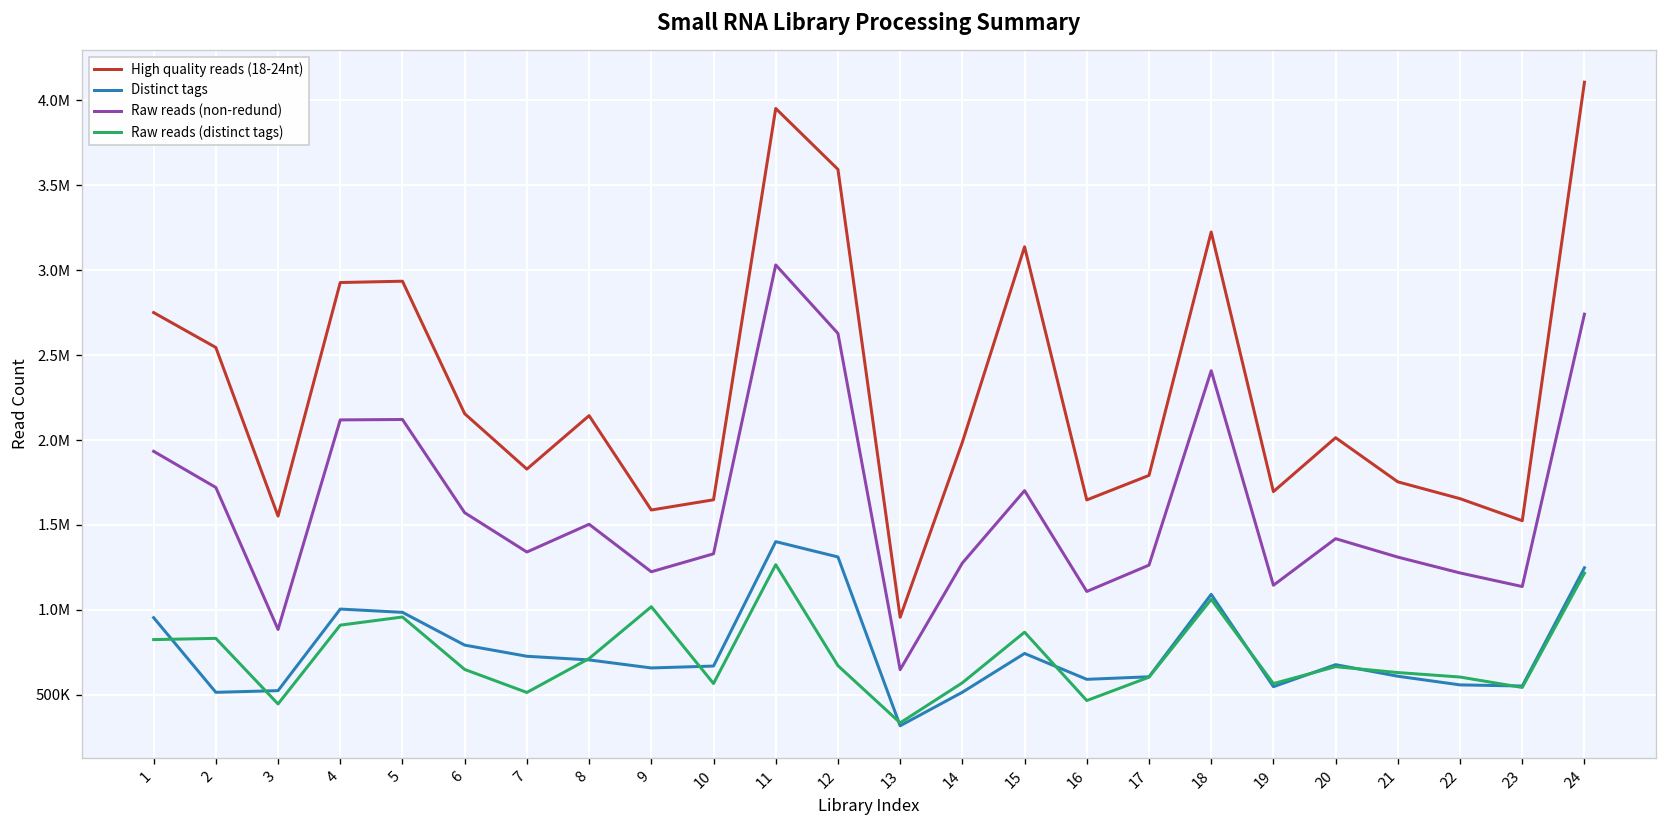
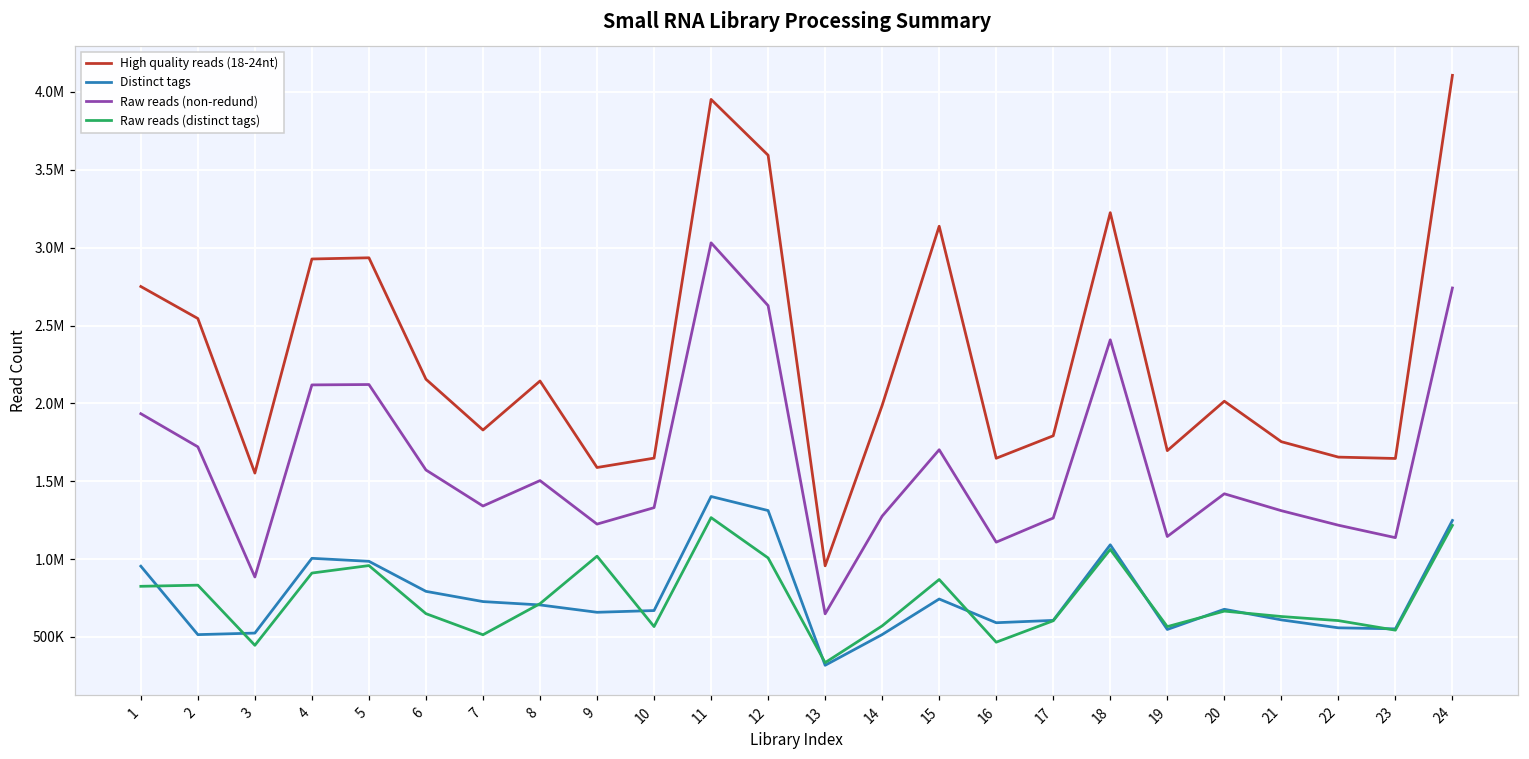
  {
    "High quality reads (18-24nt)": {
      "1": 2750000,
      "2": 2540000,
      "3": 1550000,
      "4": 2930000,
      "5": 2930000,
      "6": 2150000,
      "7": 1830000,
      "8": 2140000,
      "9": 1590000,
      "10": 1650000,
      "11": 3950000,
      "12": 3590000,
      "13": 960000,
      "14": 1990000,
      "15": 3140000,
      "16": 1650000,
      "17": 1790000,
      "18": 3220000,
      "19": 1700000,
      "20": 2010000,
      "21": 1750000,
      "22": 1650000,
-     "23": 1520000,
+     "23": 1650000,
      "24": 4110000
    },
    "Distinct tags": {
      "1": 950000,
      "2": 510000,
      "3": 520000,
      "4": 1000000,
      "5": 990000,
      "6": 790000,
      "7": 730000,
      "9": 660000,
      "10": 670000,
      "11": 1400000,
      "12": 1310000,
      "14": 510000,
      "15": 740000,
      "16": 590000,
      "18": 1090000,
      "19": 550000,
      "21": 610000,
      "22": 560000,
      "24": 1250000
    },
    "Raw reads (non-redund)": {
      "1": 1930000,
      "2": 1720000,
      "3": 880000,
      "4": 2120000,
      "5": 2120000,
      "6": 1570000,
      "7": 1340000,
      "8": 1500000,
      "9": 1220000,
      "10": 1330000,
      "11": 3030000,
      "12": 2630000,
      "13": 650000,
      "14": 1280000,
      "15": 1700000,
      "16": 1110000,
      "17": 1260000,
      "18": 2410000,
      "19": 1140000,
      "20": 1420000,
      "21": 1310000,
      "22": 1220000,
      "23": 1140000,
      "24": 2740000
    },
    "Raw reads (distinct tags)": {
      "1": 820000,
      "2": 830000,
      "3": 450000,
      "4": 910000,
      "5": 960000,
      "6": 650000,
      "7": 510000,
      "9": 1020000,
      "10": 570000,
      "11": 1270000,
-     "12": 670000,
+     "12": 1010000,
      "14": 570000,
      "15": 870000,
      "16": 470000,
      "18": 1060000,
      "19": 570000,
      "21": 630000,
      "22": 600000,
      "24": 1220000
    }
  }
